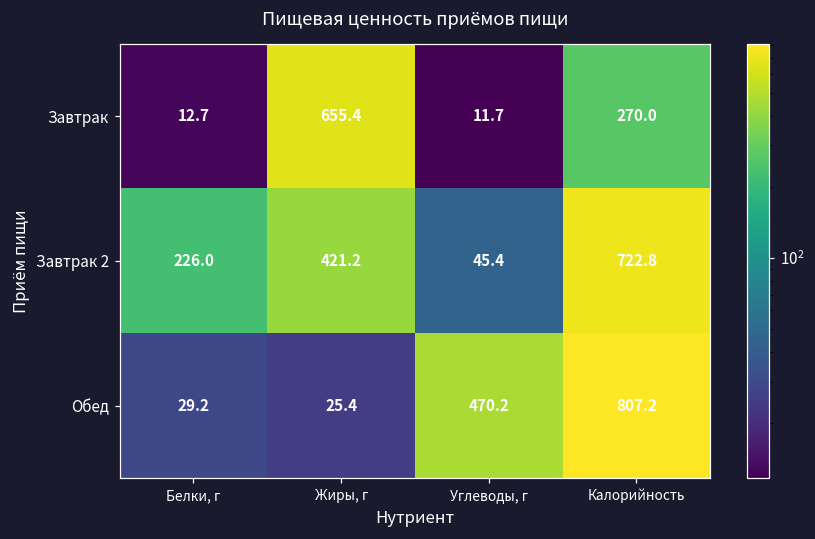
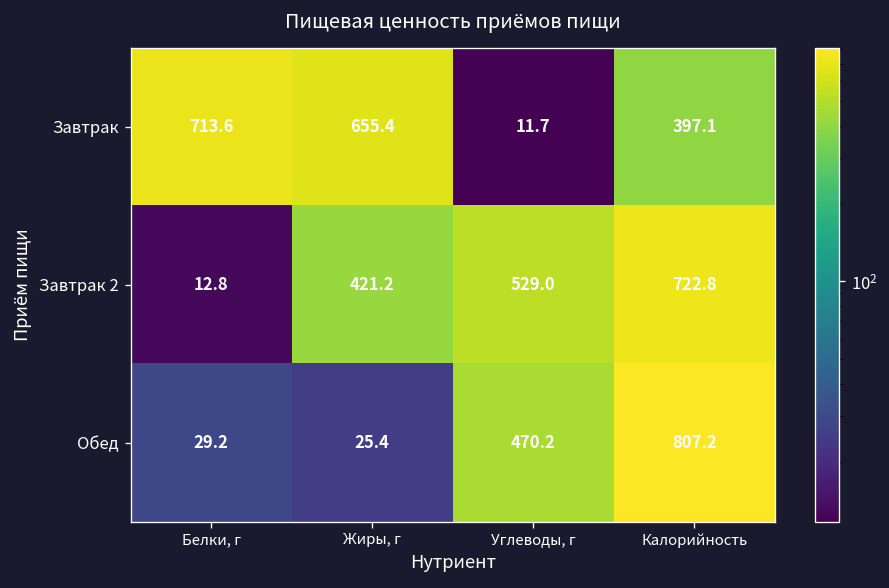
  {
    "Завтрак": {
-     "Белки, г": 12.7,
+     "Белки, г": 713.6,
      "Жиры, г": 655.4,
      "Углеводы, г": 11.7,
-     "Калорийность": 270.0
+     "Калорийность": 397.1
    },
    "Завтрак 2": {
-     "Белки, г": 226.0,
+     "Белки, г": 12.8,
      "Жиры, г": 421.2,
-     "Углеводы, г": 45.4,
+     "Углеводы, г": 529.0,
      "Калорийность": 722.8
    },
    "Обед": {
      "Белки, г": 29.2,
      "Жиры, г": 25.4,
      "Углеводы, г": 470.2,
      "Калорийность": 807.2
    }
  }
